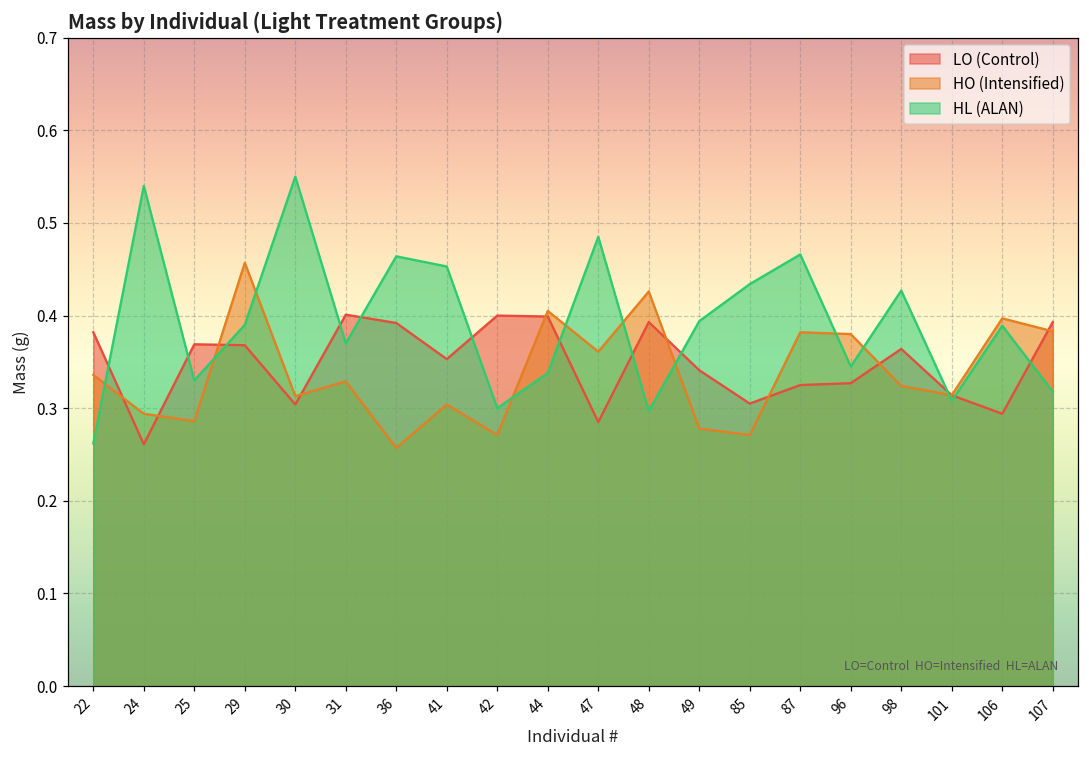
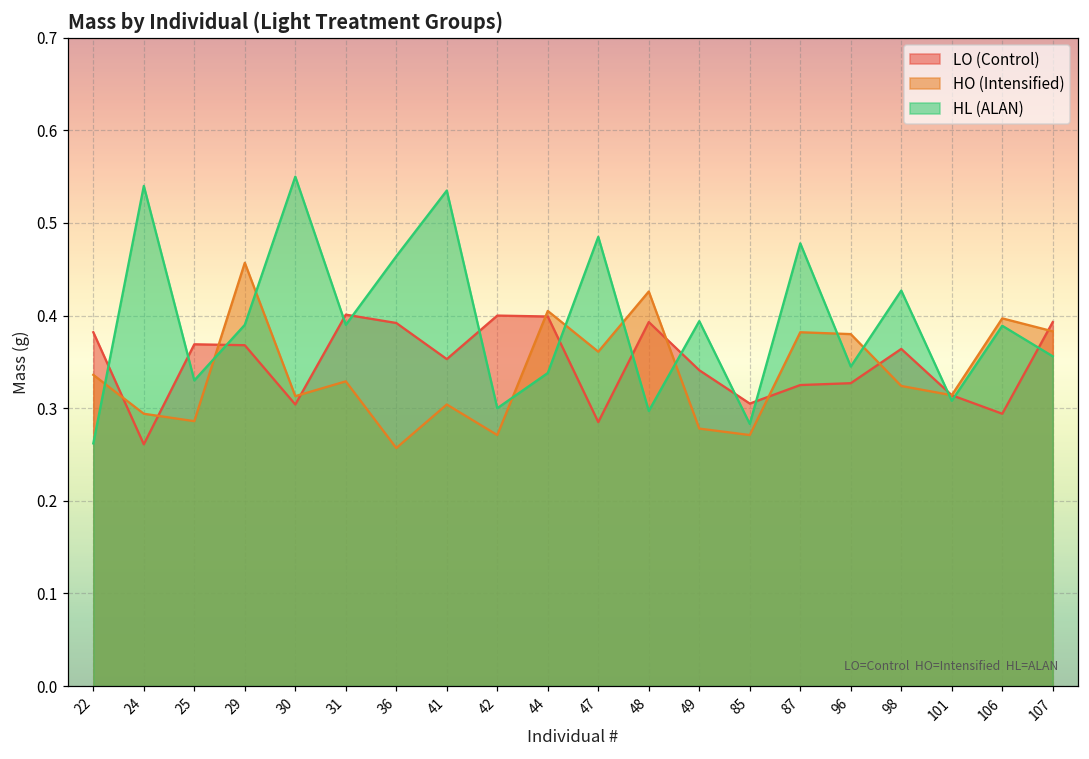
  {
    "HL (ALAN)": {
      "22": 0.26,
      "24": 0.54,
      "25": 0.33,
      "29": 0.39,
      "30": 0.55,
-     "31": 0.37,
+     "31": 0.39,
      "36": 0.46,
-     "41": 0.45,
+     "41": 0.54,
      "42": 0.30,
      "44": 0.34,
      "47": 0.49,
      "48": 0.30,
      "49": 0.39,
-     "85": 0.43,
-     "87": 0.47,
+     "85": 0.28,
+     "87": 0.48,
      "96": 0.35,
      "98": 0.43,
      "101": 0.31,
      "106": 0.39,
-     "107": 0.32
+     "107": 0.36
    }
  }
